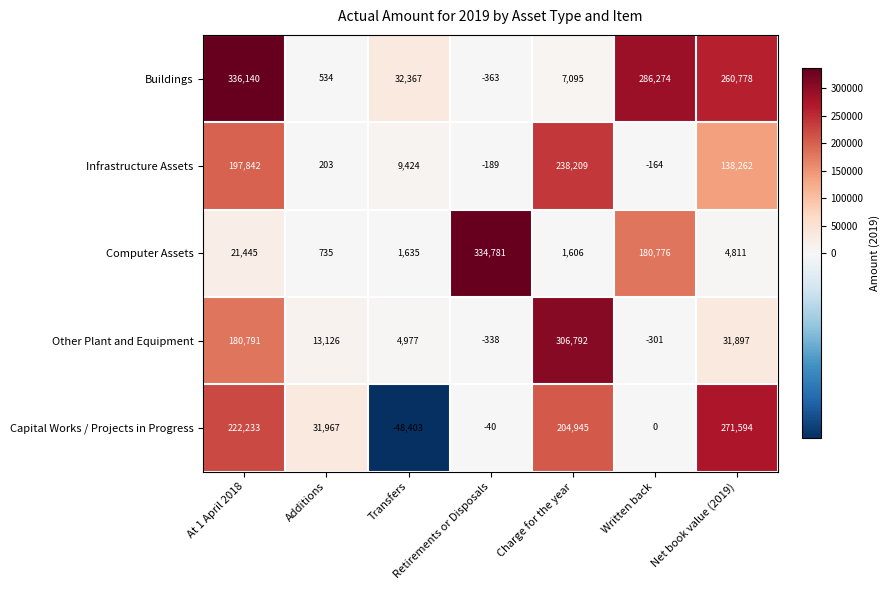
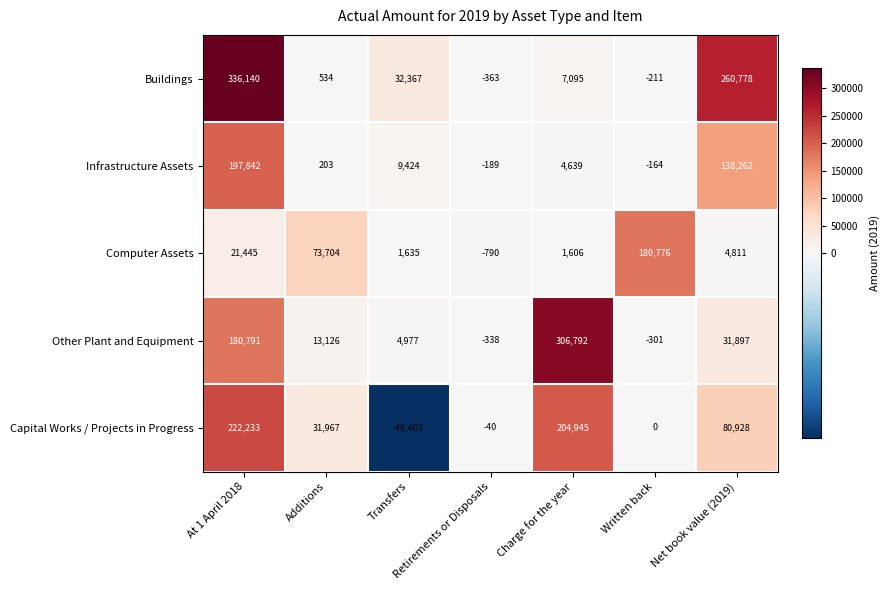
  {
    "Buildings": {
      "At 1 April 2018": "336,140",
      "Additions": "534",
      "Transfers": "32,367",
      "Retirements or Disposals": "-363",
      "Charge for the year": "7,095",
-     "Written back": "286,274",
+     "Written back": "-211",
      "Net book value (2019)": "260,778"
    },
    "Infrastructure Assets": {
      "At 1 April 2018": "197,842",
      "Additions": "203",
      "Transfers": "9,424",
      "Retirements or Disposals": "-189",
-     "Charge for the year": "238,209",
+     "Charge for the year": "4,639",
      "Written back": "-164",
      "Net book value (2019)": "138,262"
    },
    "Computer Assets": {
      "At 1 April 2018": "21,445",
-     "Additions": "735",
+     "Additions": "73,704",
      "Transfers": "1,635",
-     "Retirements or Disposals": "334,781",
+     "Retirements or Disposals": "-790",
      "Charge for the year": "1,606",
      "Written back": "180,776",
      "Net book value (2019)": "4,811"
    },
    "Other Plant and Equipment": {
      "At 1 April 2018": "180,791",
      "Additions": "13,126",
      "Transfers": "4,977",
      "Retirements or Disposals": "-338",
      "Charge for the year": "306,792",
      "Written back": "-301",
      "Net book value (2019)": "31,897"
    },
    "Capital Works / Projects in Progress": {
      "At 1 April 2018": "222,233",
      "Additions": "31,967",
      "Transfers": "-48,403",
      "Retirements or Disposals": "-40",
      "Charge for the year": "204,945",
      "Written back": "0",
-     "Net book value (2019)": "271,594"
+     "Net book value (2019)": "80,928"
    }
  }
